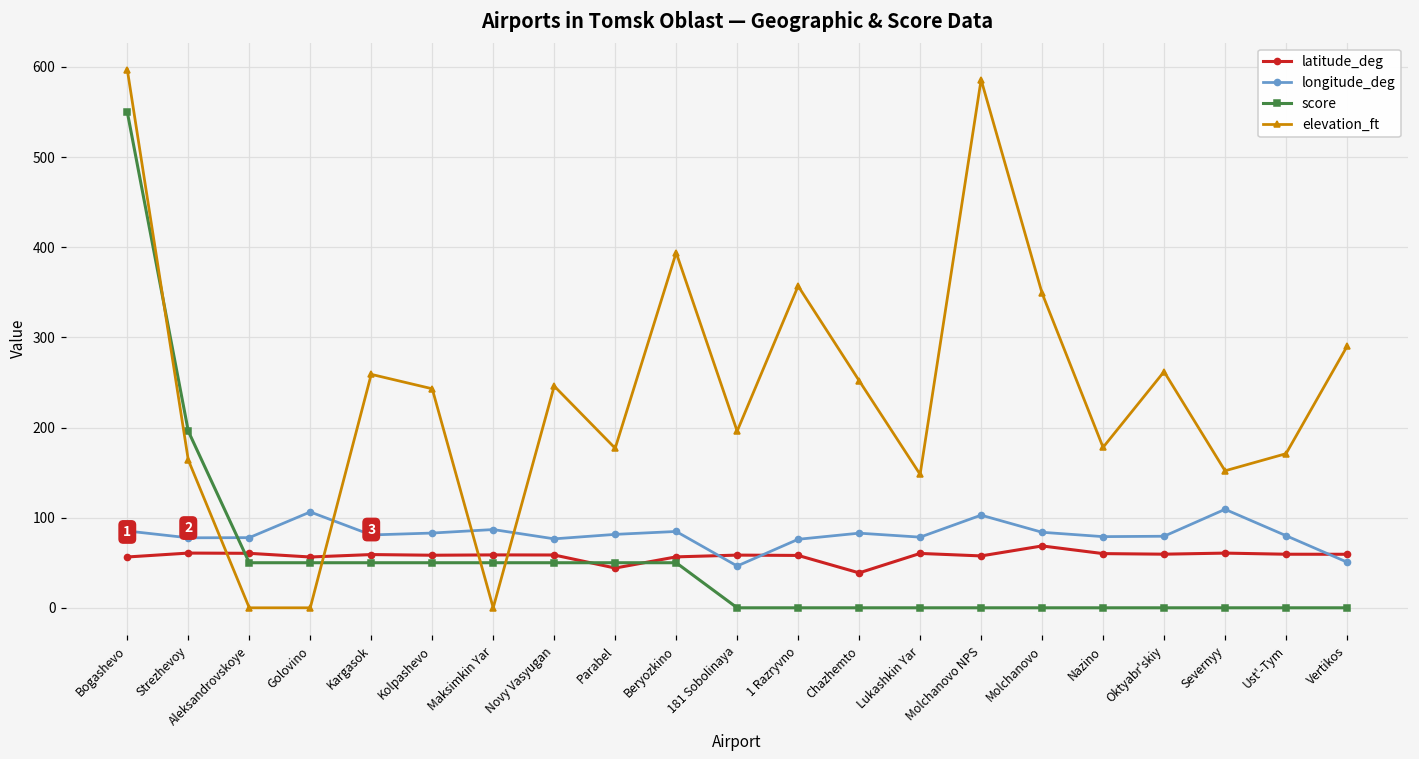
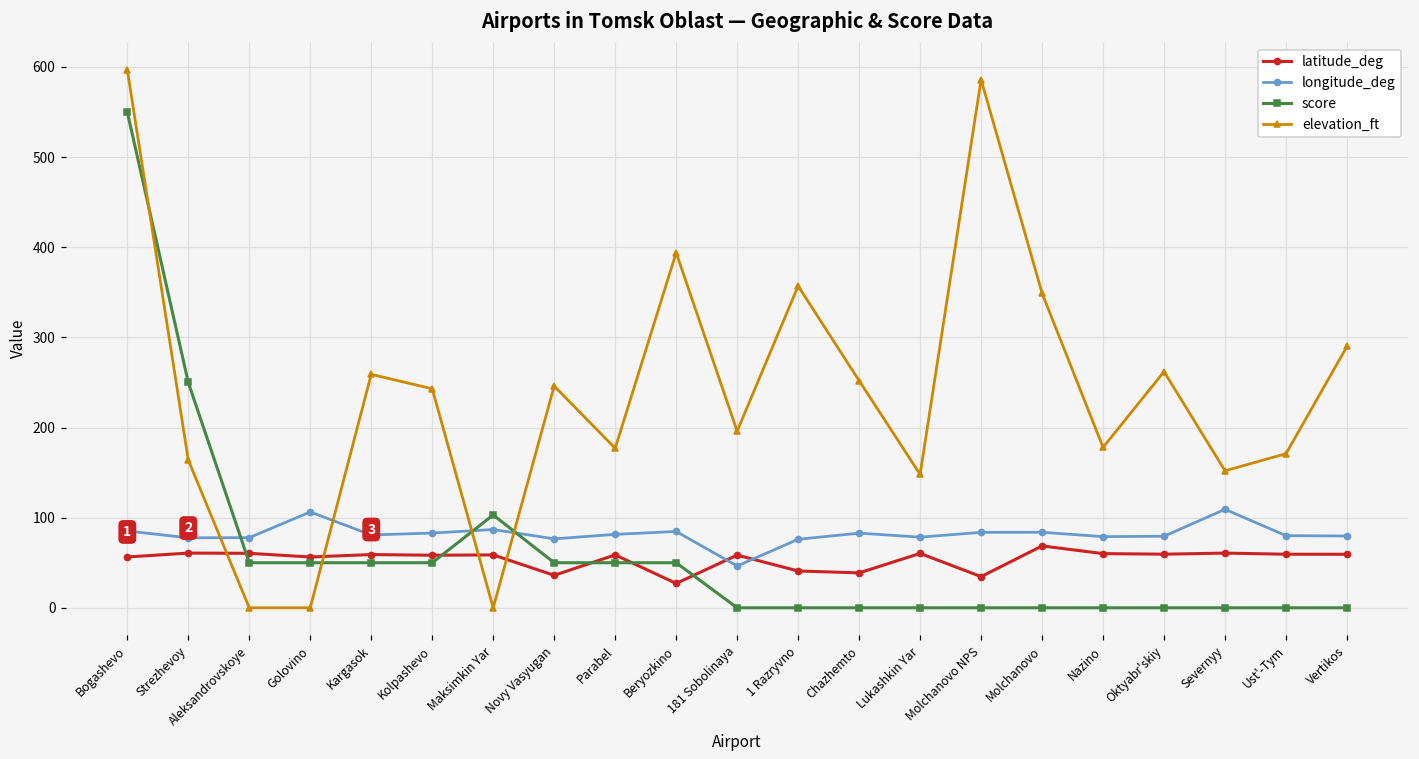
  {
    "latitude_deg": {
      "Bogashevo": 60,
      "Strezhevoy": 60,
      "Aleksandrovskoye": 60,
      "Golovino": 60,
      "Kargasok": 60,
      "Kolpashevo": 60,
      "Maksimkin Yar": 60,
-     "Novy Vasyugan": 60,
-     "Parabel": 40,
-     "Beryozkino": 60,
+     "Novy Vasyugan": 40,
+     "Parabel": 60,
+     "Beryozkino": 30,
      "181 Sobolinaya": 60,
-     "1 Razryvno": 60,
+     "1 Razryvno": 40,
      "Chazhemto": 40,
      "Lukashkin Yar": 60,
-     "Molchanovo NPS": 60,
+     "Molchanovo NPS": 30,
      "Molchanovo": 70,
      "Nazino": 60,
      "Oktyabr'skiy": 60,
      "Severnyy": 60,
      "Ust'-Tym": 60,
      "Vertikos": 60
    },
    "longitude_deg": {
      "Aleksandrovskoye": 80,
      "Golovino": 110,
      "Kolpashevo": 80,
      "Maksimkin Yar": 90,
      "Novy Vasyugan": 80,
      "Parabel": 80,
      "Beryozkino": 80,
      "181 Sobolinaya": 50,
      "1 Razryvno": 80,
      "Chazhemto": 80,
      "Lukashkin Yar": 80,
-     "Molchanovo NPS": 100,
+     "Molchanovo NPS": 80,
      "Molchanovo": 80,
      "Nazino": 80,
      "Oktyabr'skiy": 80,
      "Severnyy": 110,
      "Ust'-Tym": 80,
-     "Vertikos": 50
+     "Vertikos": 80
    },
    "score": {
      "Bogashevo": 550,
-     "Strezhevoy": 200,
+     "Strezhevoy": 250,
      "Aleksandrovskoye": 50,
      "Golovino": 50,
      "Kargasok": 50,
      "Kolpashevo": 50,
-     "Maksimkin Yar": 50,
+     "Maksimkin Yar": 100,
      "Novy Vasyugan": 50,
      "Parabel": 50,
      "Beryozkino": 50,
      "181 Sobolinaya": 0,
      "1 Razryvno": 0,
      "Chazhemto": 0,
      "Lukashkin Yar": 0,
      "Molchanovo NPS": 0,
      "Molchanovo": 0,
      "Nazino": 0,
      "Oktyabr'skiy": 0,
      "Severnyy": 0,
      "Ust'-Tym": 0,
      "Vertikos": 0
    },
    "elevation_ft": {
      "Bogashevo": 600,
      "Strezhevoy": 160,
      "Aleksandrovskoye": 0,
      "Golovino": 0,
      "Kargasok": 260,
      "Kolpashevo": 240,
      "Maksimkin Yar": 0,
      "Novy Vasyugan": 250,
      "Parabel": 180,
      "Beryozkino": 390,
      "181 Sobolinaya": 200,
      "1 Razryvno": 360,
      "Chazhemto": 250,
      "Lukashkin Yar": 150,
      "Molchanovo NPS": 590,
      "Molchanovo": 350,
      "Nazino": 180,
      "Oktyabr'skiy": 260,
      "Severnyy": 150,
      "Ust'-Tym": 170,
      "Vertikos": 290
    }
  }
